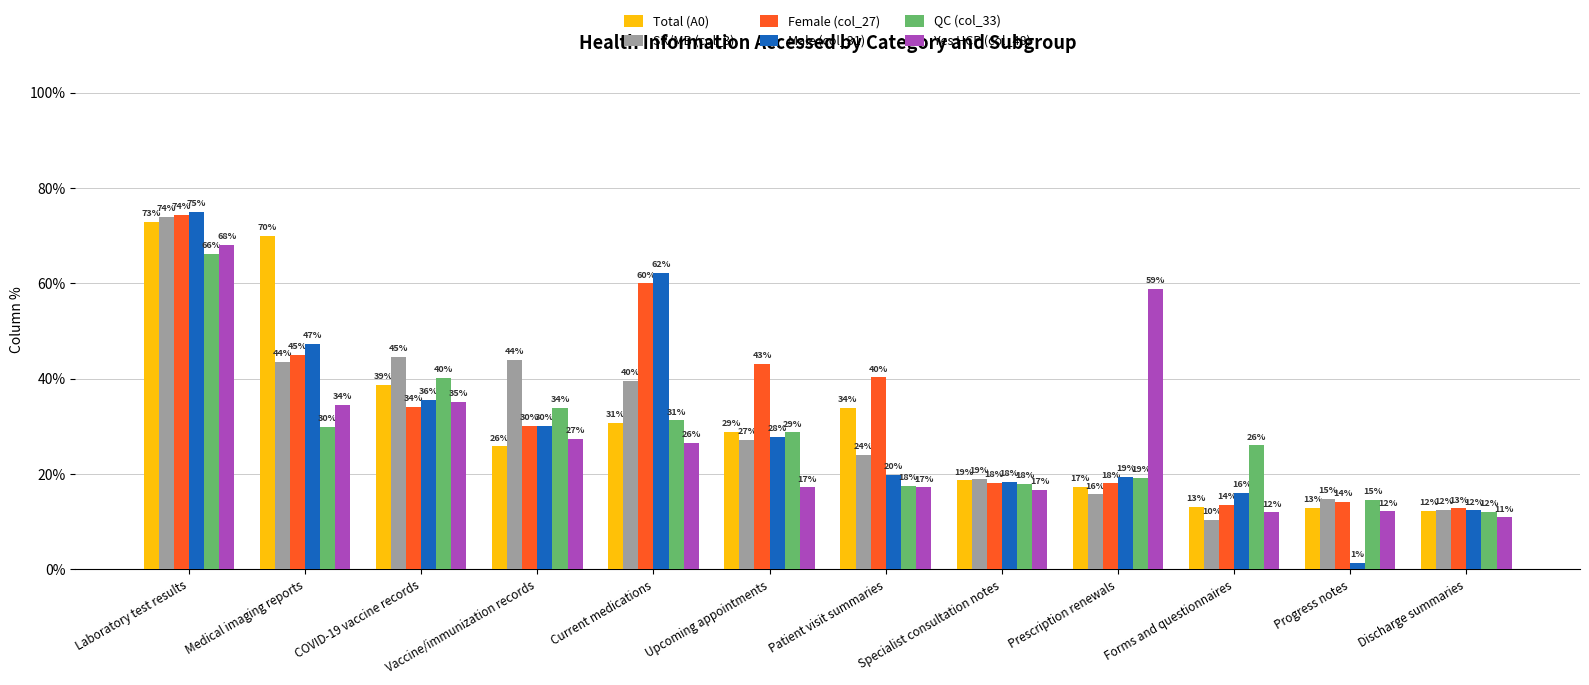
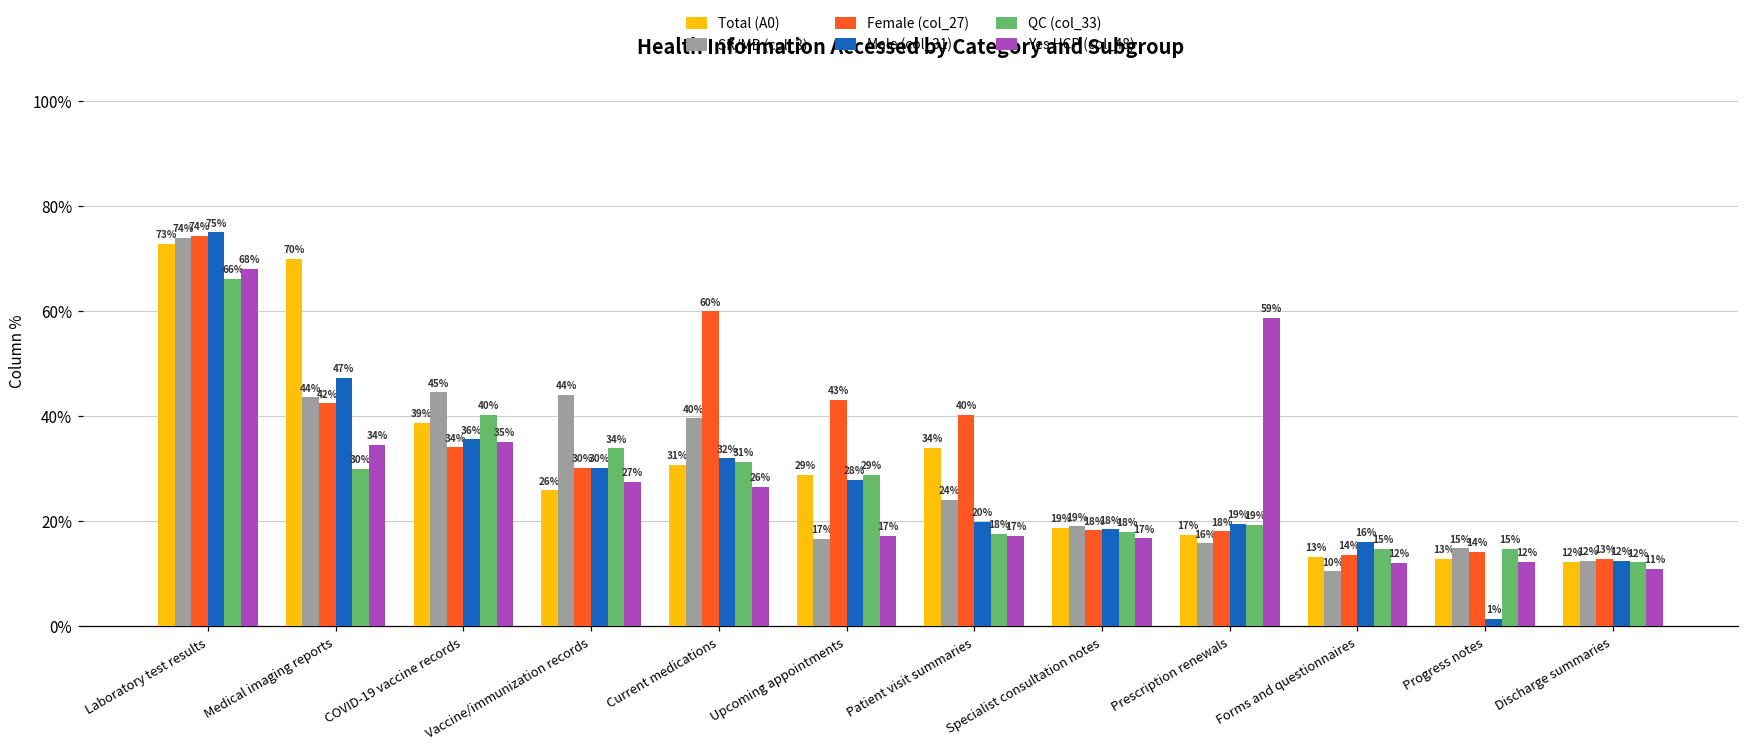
  {
    "Total (A0)": {
      "Laboratory test results": "73%",
      "Medical imaging reports": "70%",
      "COVID-19 vaccine records": "39%",
      "Vaccine/immunization records": "26%",
      "Current medications": "31%",
      "Upcoming appointments": "29%",
      "Patient visit summaries": "34%",
      "Prescription renewals": "17%",
      "Forms and questionnaires": "13%",
      "Progress notes": "13%"
    },
    "SK/MB (col_3)": {
      "Medical imaging reports": "44%",
      "COVID-19 vaccine records": "45%",
      "Vaccine/immunization records": "44%",
      "Current medications": "40%",
-     "Upcoming appointments": "27%",
+     "Upcoming appointments": "17%",
      "Patient visit summaries": "24%",
      "Prescription renewals": "16%",
      "Forms and questionnaires": "10%",
      "Progress notes": "15%"
    },
    "Female (col_27)": {
-     "Medical imaging reports": "45%",
+     "Medical imaging reports": "42%",
      "COVID-19 vaccine records": "34%",
      "Current medications": "60%",
      "Upcoming appointments": "43%",
      "Patient visit summaries": "40%",
      "Prescription renewals": "18%",
      "Forms and questionnaires": "14%",
      "Progress notes": "14%"
    },
    "Male (col_31)": {
      "Laboratory test results": "75%",
      "Medical imaging reports": "47%",
      "COVID-19 vaccine records": "36%",
-     "Current medications": "62%",
+     "Current medications": "32%",
      "Upcoming appointments": "28%",
      "Patient visit summaries": "20%",
      "Forms and questionnaires": "16%",
      "Progress notes": "1%"
    },
    "QC (col_33)": {
      "Laboratory test results": "66%",
      "Medical imaging reports": "30%",
      "COVID-19 vaccine records": "40%",
      "Vaccine/immunization records": "34%",
      "Current medications": "31%",
      "Upcoming appointments": "29%",
-     "Forms and questionnaires": "26%",
+     "Forms and questionnaires": "15%",
      "Progress notes": "15%"
    },
    "Yes HCP (col_48)": {
      "Laboratory test results": "68%",
      "Medical imaging reports": "34%",
      "COVID-19 vaccine records": "35%",
      "Vaccine/immunization records": "27%",
      "Current medications": "26%",
      "Upcoming appointments": "17%",
      "Specialist consultation notes": "17%",
      "Prescription renewals": "59%",
      "Forms and questionnaires": "12%",
      "Progress notes": "12%",
      "Discharge summaries": "11%"
    }
  }
